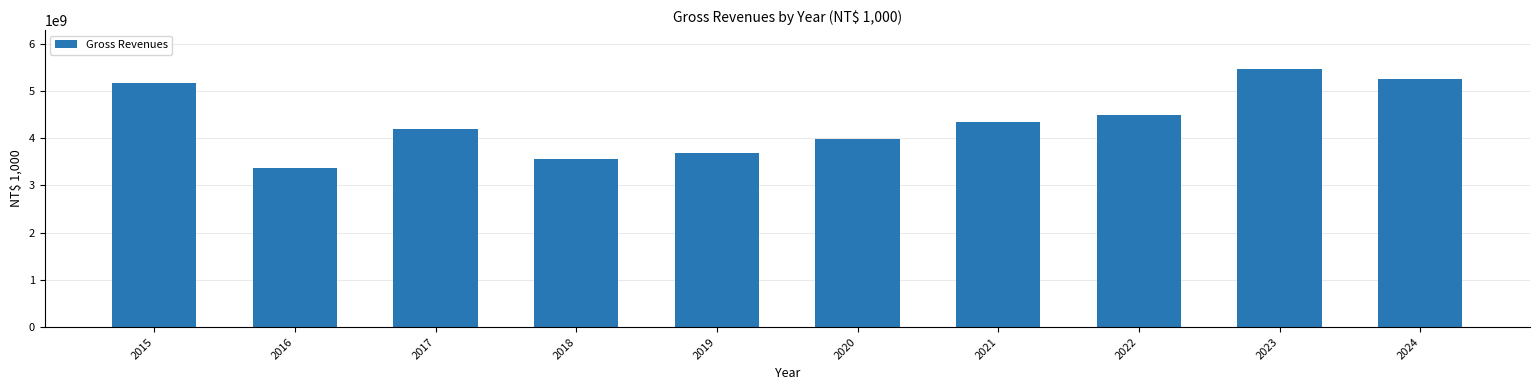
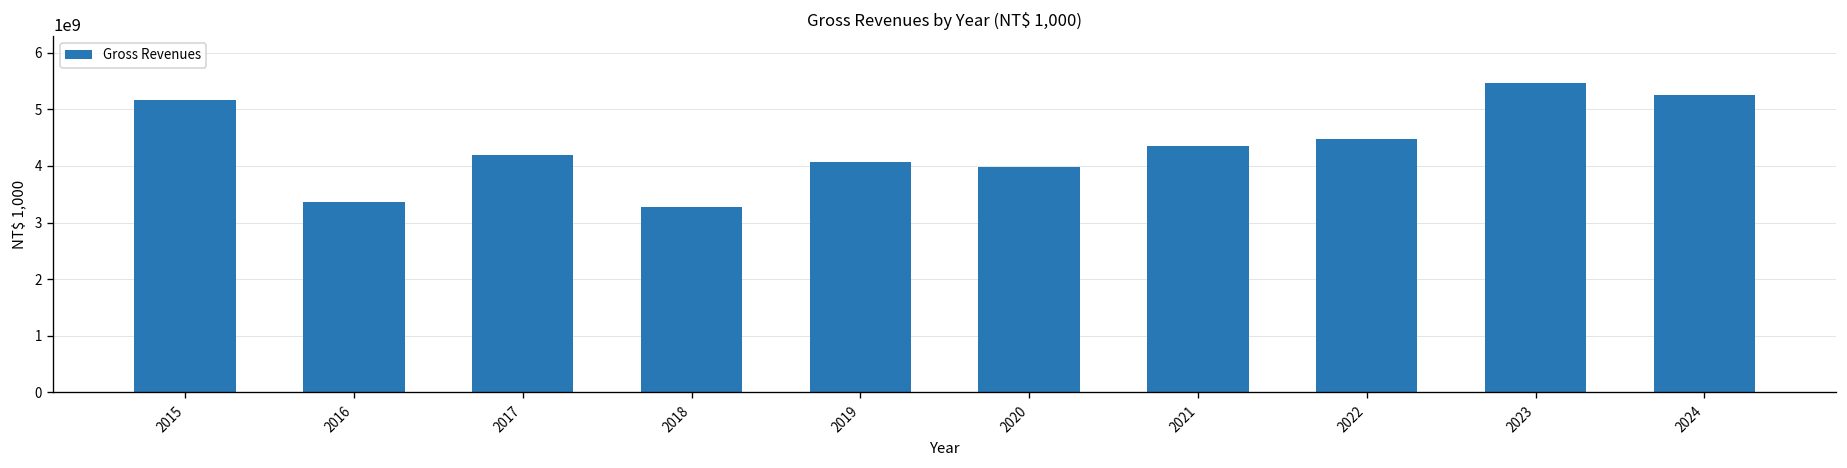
  {
    "2015": 5200000000,
    "2016": 3400000000,
    "2017": 4200000000,
-   "2018": 3600000000,
-   "2019": 3700000000,
+   "2018": 3300000000,
+   "2019": 4100000000,
    "2020": 4000000000,
    "2021": 4400000000,
    "2022": 4500000000,
    "2023": 5500000000,
    "2024": 5300000000
  }
